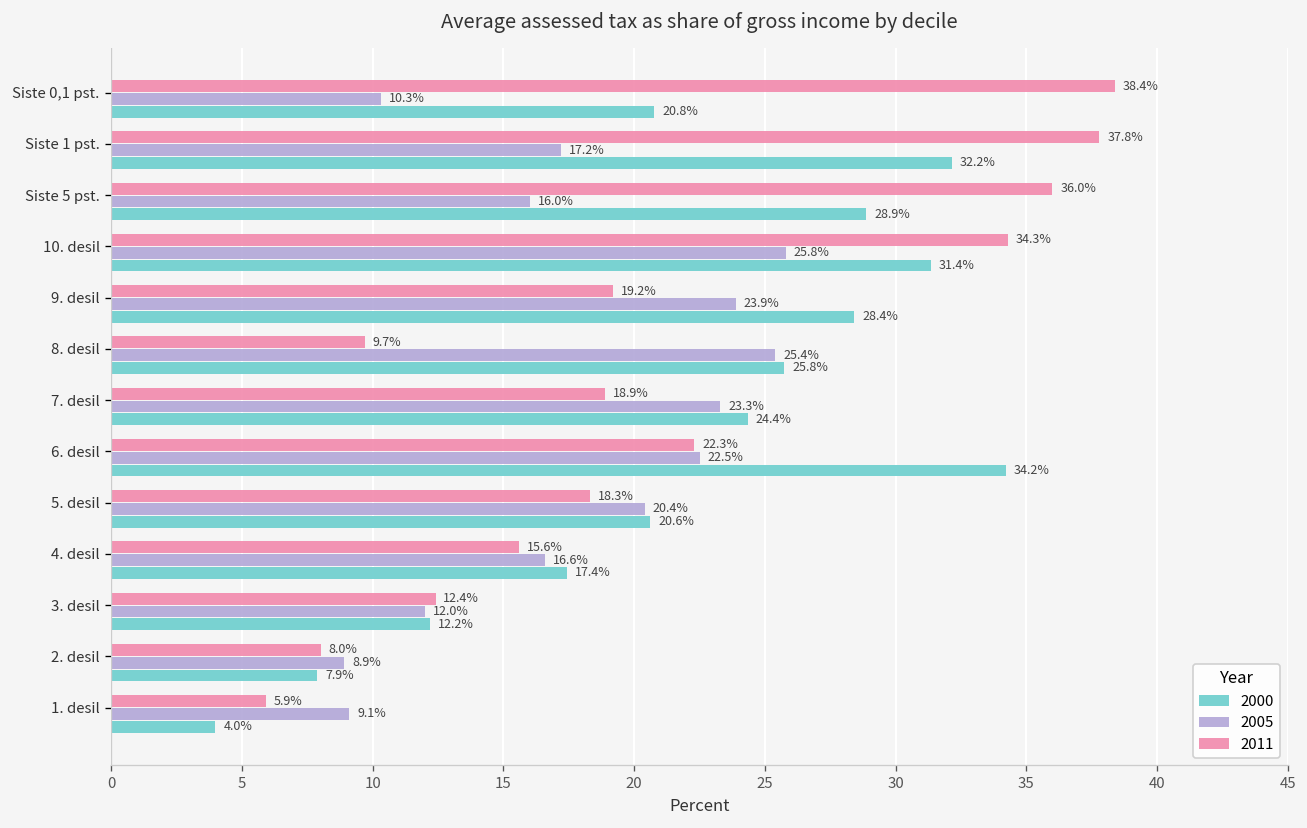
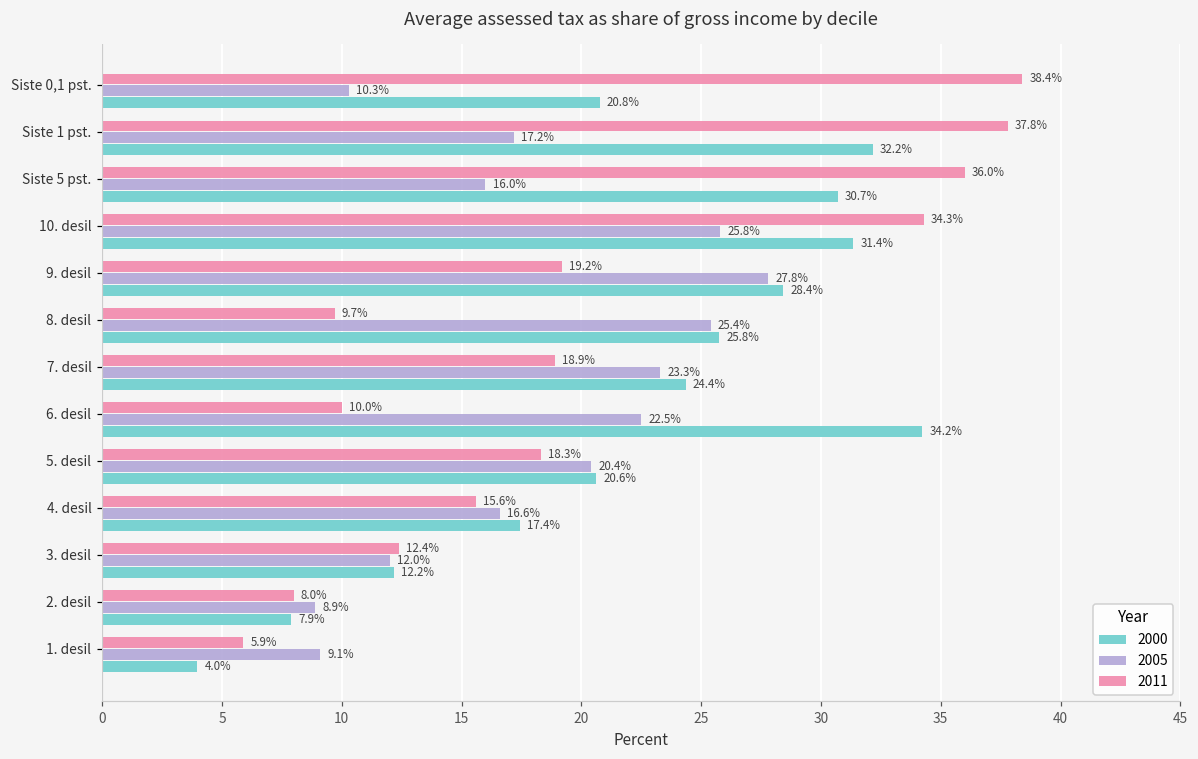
  {
    "2000": {
      "Siste 0,1 pst.": "20.8%",
      "Siste 1 pst.": "32.2%",
-     "Siste 5 pst.": "28.9%",
+     "Siste 5 pst.": "30.7%",
      "10. desil": "31.4%",
      "9. desil": "28.4%",
      "8. desil": "25.8%",
      "7. desil": "24.4%",
      "6. desil": "34.2%",
      "5. desil": "20.6%",
      "4. desil": "17.4%",
      "3. desil": "12.2%",
      "2. desil": "7.9%",
      "1. desil": "4.0%"
    },
    "2005": {
      "Siste 0,1 pst.": "10.3%",
      "Siste 1 pst.": "17.2%",
      "Siste 5 pst.": "16.0%",
      "10. desil": "25.8%",
-     "9. desil": "23.9%",
+     "9. desil": "27.8%",
      "8. desil": "25.4%",
      "7. desil": "23.3%",
      "6. desil": "22.5%",
      "5. desil": "20.4%",
      "4. desil": "16.6%",
      "3. desil": "12.0%",
      "2. desil": "8.9%",
      "1. desil": "9.1%"
    },
    "2011": {
      "Siste 0,1 pst.": "38.4%",
      "Siste 1 pst.": "37.8%",
      "Siste 5 pst.": "36.0%",
      "10. desil": "34.3%",
      "9. desil": "19.2%",
      "8. desil": "9.7%",
      "7. desil": "18.9%",
-     "6. desil": "22.3%",
+     "6. desil": "10.0%",
      "5. desil": "18.3%",
      "4. desil": "15.6%",
      "3. desil": "12.4%",
      "2. desil": "8.0%",
      "1. desil": "5.9%"
    }
  }
